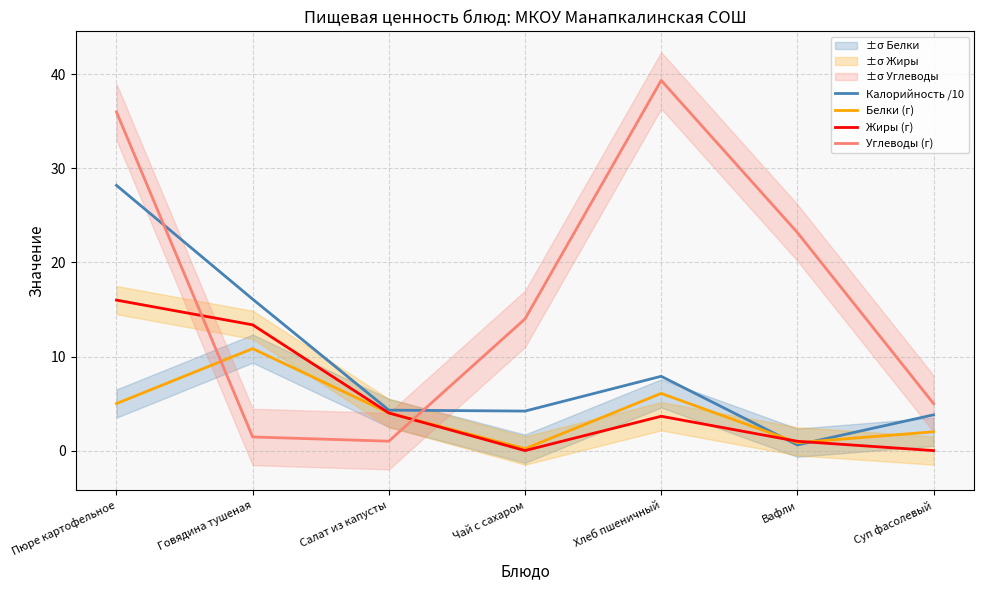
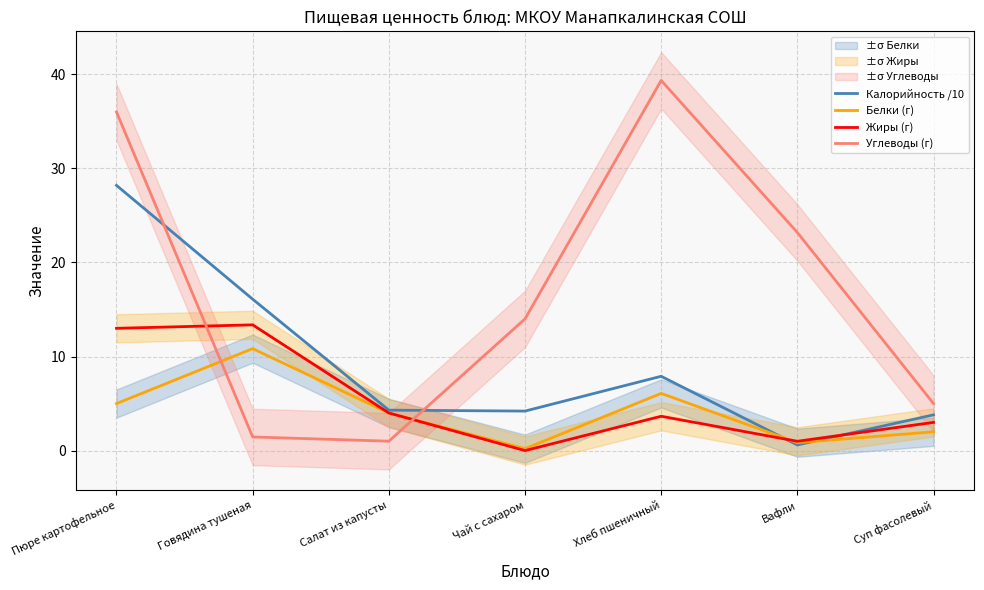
  {
    "Жиры (г)": {
-     "Пюре картофельное": 16,
+     "Пюре картофельное": 13,
      "Говядина тушеная": 13,
      "Хлеб пшеничный": 4,
-     "Суп фасолевый": 0
+     "Суп фасолевый": 3
    }
  }
